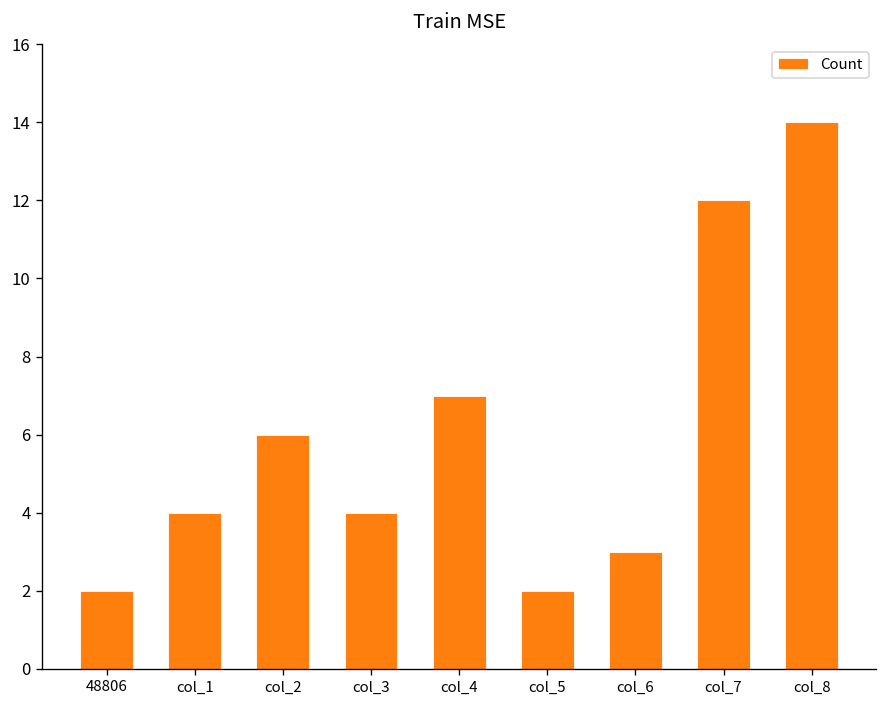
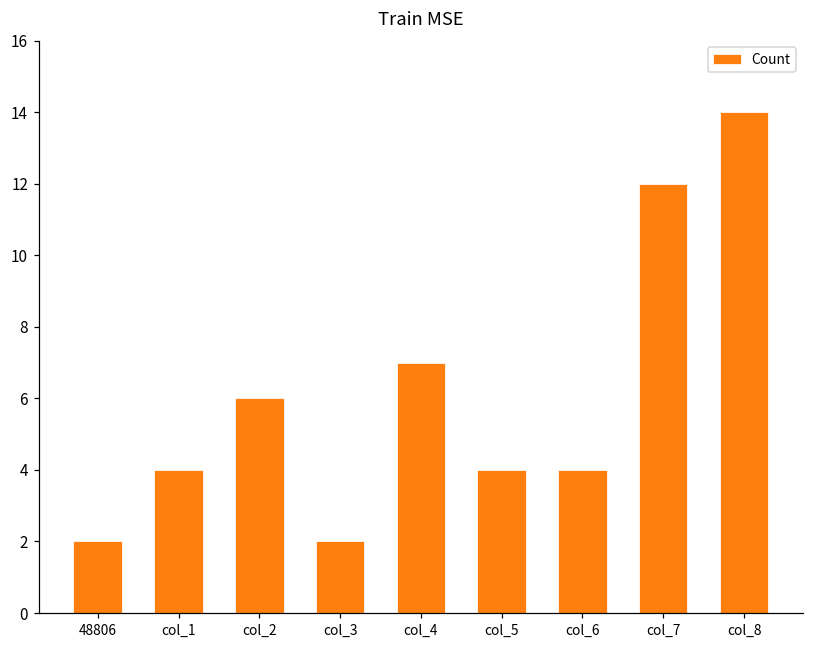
  {
    "48806": 2,
    "col_1": 4,
    "col_2": 6,
-   "col_3": 4,
+   "col_3": 2,
    "col_4": 7,
-   "col_5": 2,
-   "col_6": 3,
+   "col_5": 4,
+   "col_6": 4,
    "col_7": 12,
    "col_8": 14
  }
